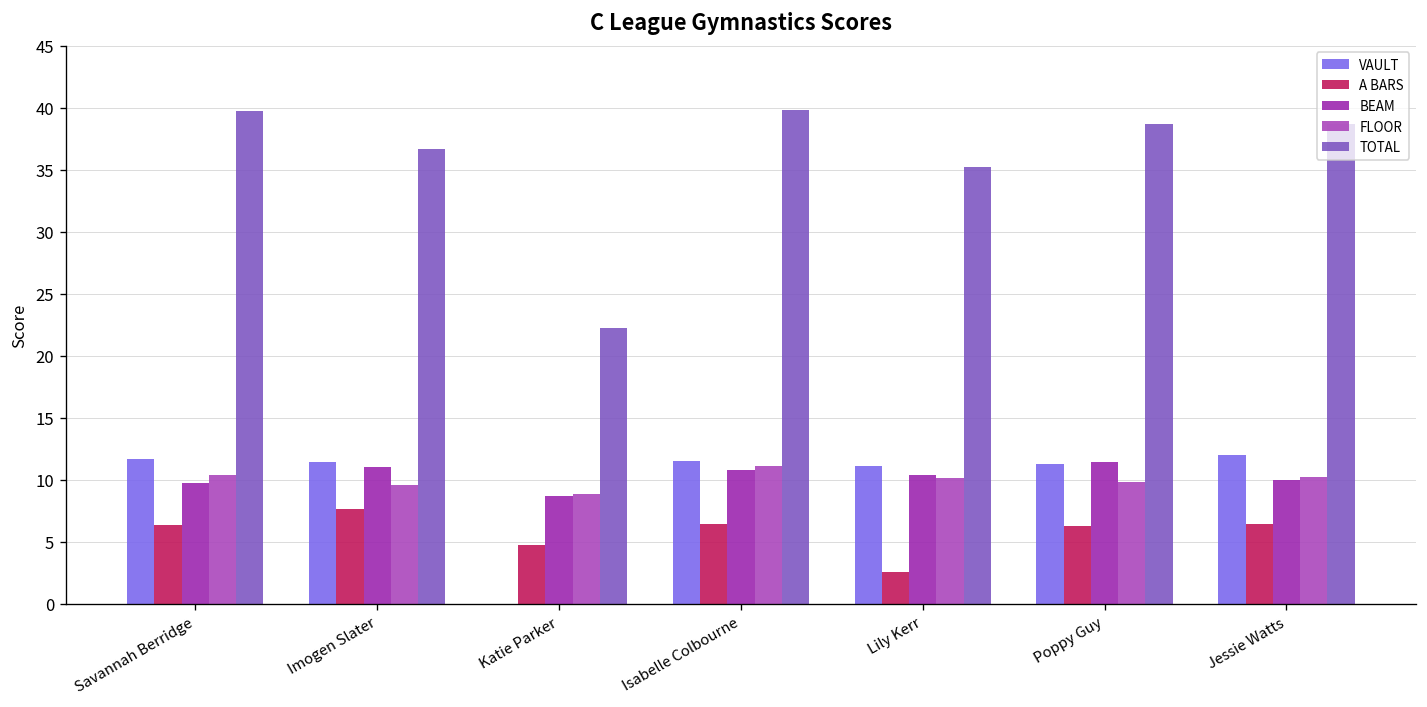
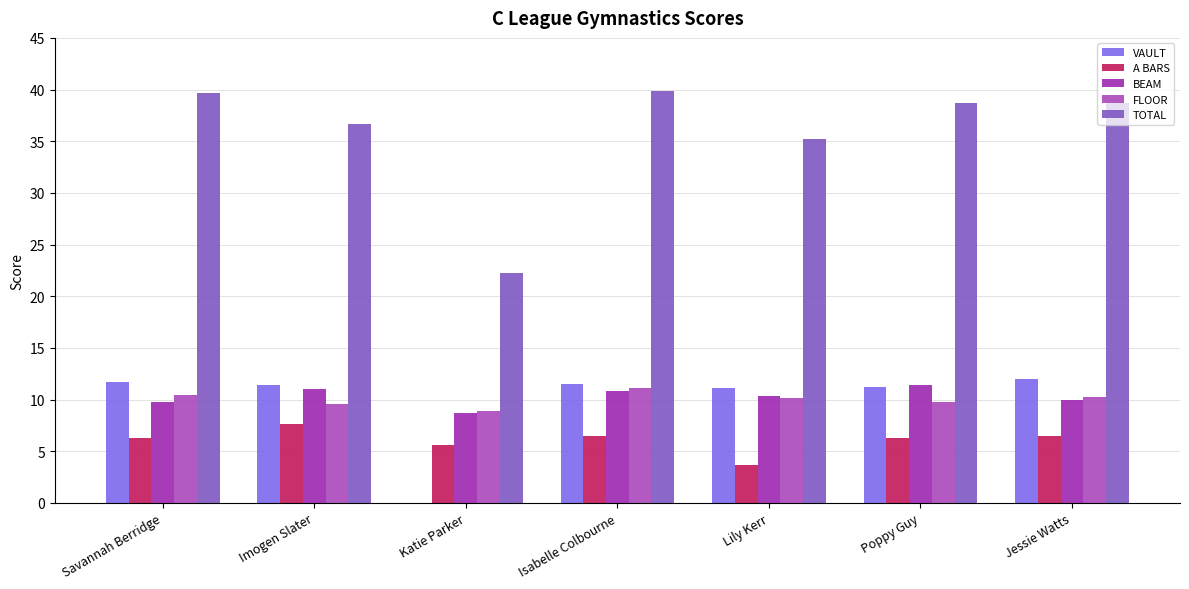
  {
    "A BARS": {
      "Savannah Berridge": 6.3,
      "Imogen Slater": 7.6,
-     "Katie Parker": 4.7,
+     "Katie Parker": 5.6,
      "Isabelle Colbourne": 6.5,
-     "Lily Kerr": 2.5,
+     "Lily Kerr": 3.7,
      "Poppy Guy": 6.3,
      "Jessie Watts": 6.5
    }
  }
